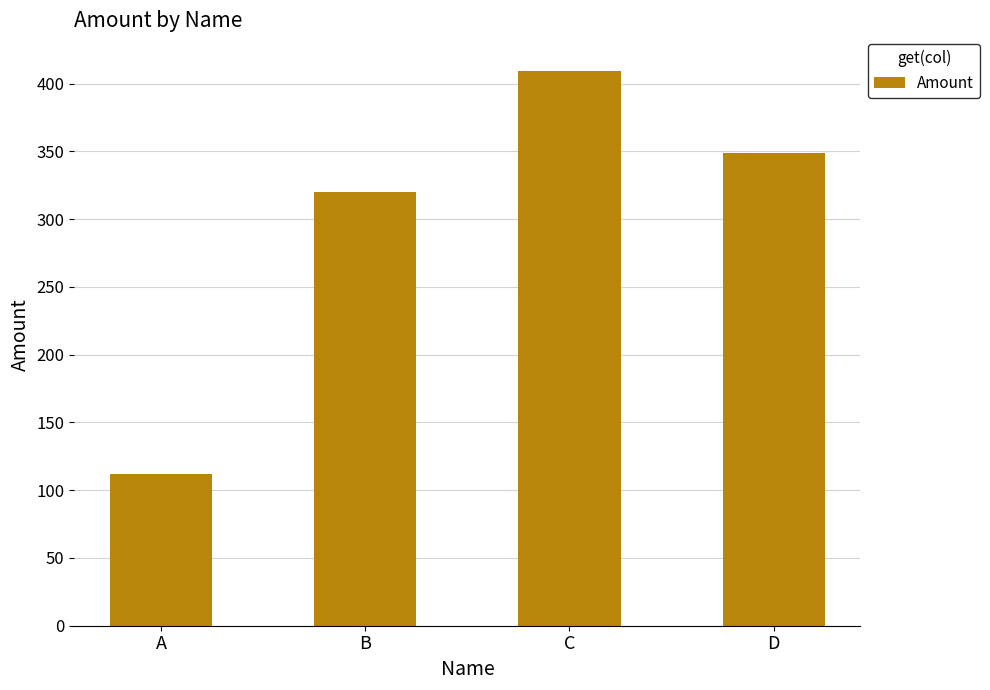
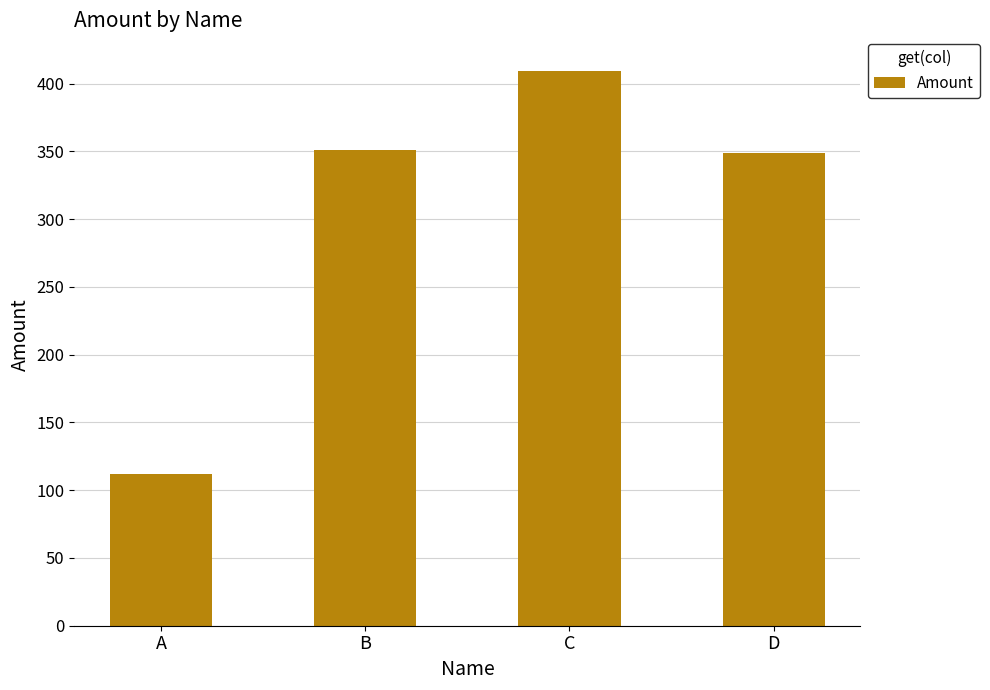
  {
    "A": 112,
-   "B": 320,
+   "B": 351,
    "C": 409,
    "D": 349
  }
